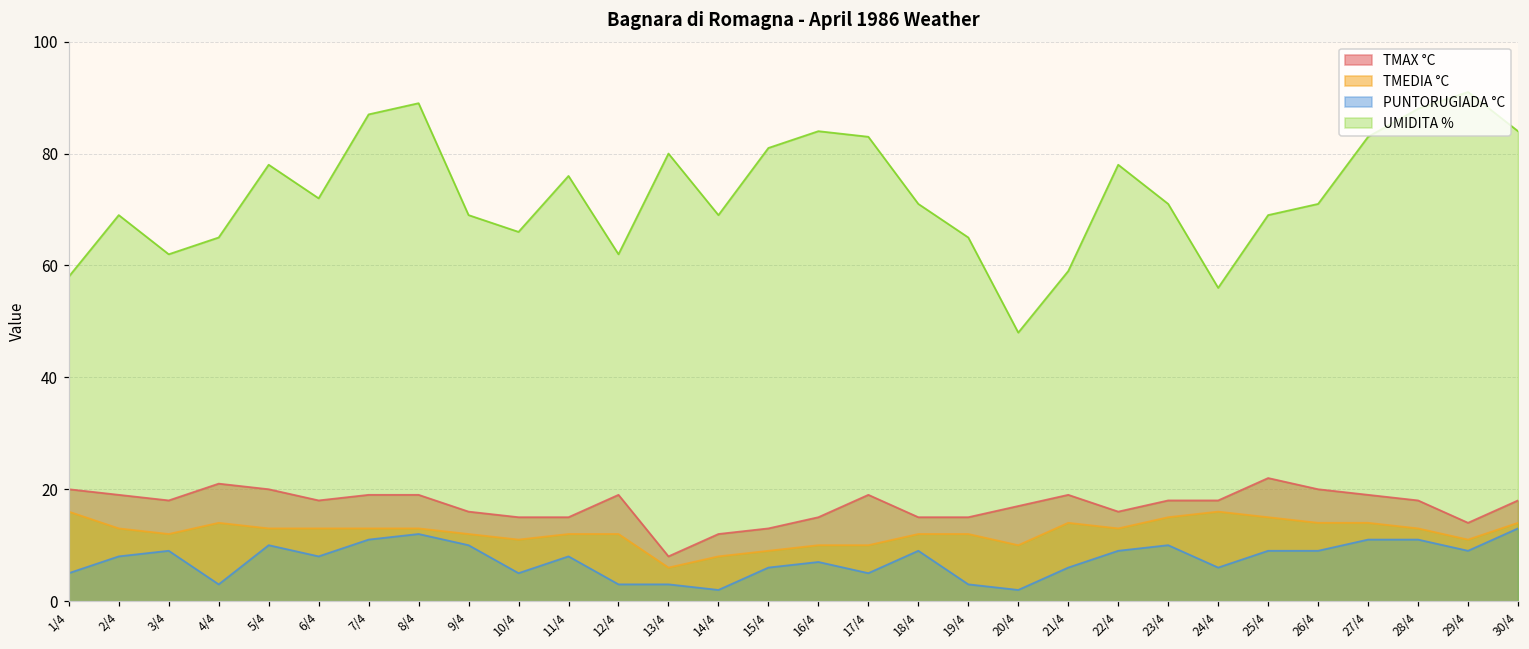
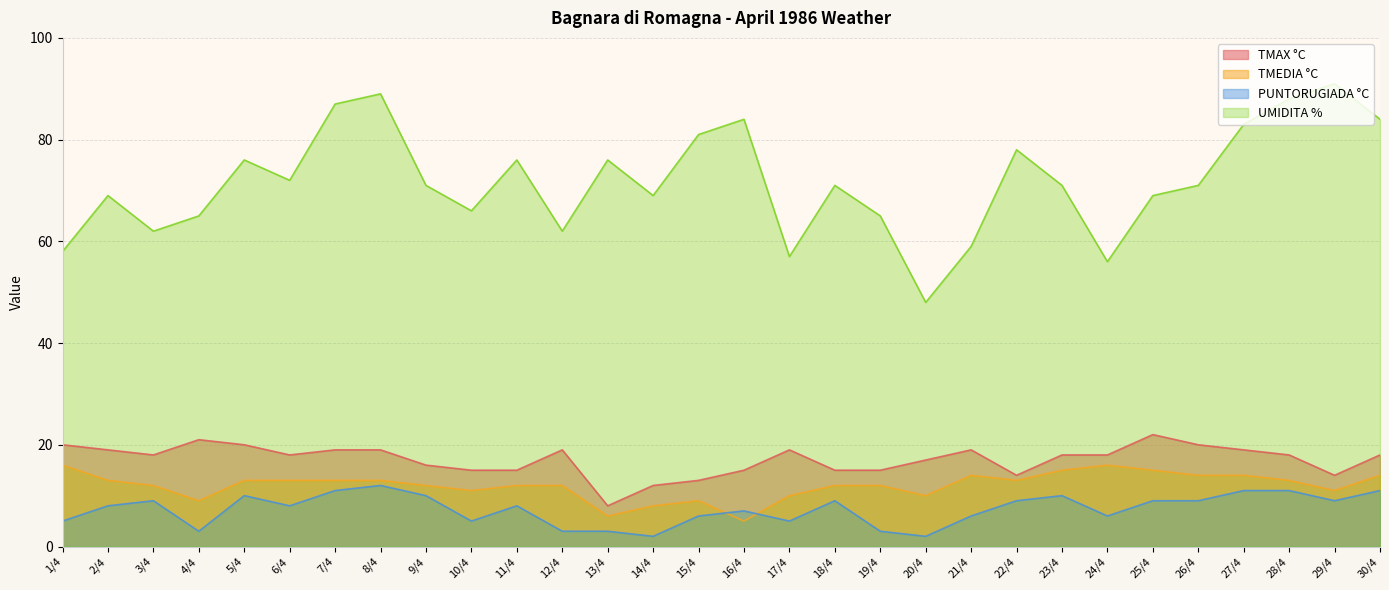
  {
    "TMAX °C": {
      "1/4": 20,
      "2/4": 19,
      "3/4": 18,
      "4/4": 21,
      "5/4": 20,
      "6/4": 18,
      "7/4": 19,
      "8/4": 19,
      "9/4": 16,
      "10/4": 15,
      "11/4": 15,
      "12/4": 19,
      "13/4": 8,
      "14/4": 12,
      "15/4": 13,
      "16/4": 15,
      "17/4": 19,
      "18/4": 15,
      "19/4": 15,
      "20/4": 17,
      "21/4": 19,
-     "22/4": 16,
+     "22/4": 14,
      "23/4": 18,
      "24/4": 18,
      "25/4": 22,
      "26/4": 20,
      "27/4": 19,
      "28/4": 18,
      "29/4": 14,
      "30/4": 18
    },
    "TMEDIA °C": {
      "1/4": 16,
      "2/4": 13,
      "3/4": 12,
-     "4/4": 14,
+     "4/4": 9,
      "5/4": 13,
      "6/4": 13,
      "7/4": 13,
      "8/4": 13,
      "9/4": 12,
      "10/4": 11,
      "11/4": 12,
      "12/4": 12,
      "13/4": 6,
      "14/4": 8,
      "15/4": 9,
-     "16/4": 10,
+     "16/4": 5,
      "17/4": 10,
      "18/4": 12,
      "19/4": 12,
      "20/4": 10,
      "21/4": 14,
      "22/4": 13,
      "23/4": 15,
      "24/4": 16,
      "25/4": 15,
      "26/4": 14,
      "27/4": 14,
      "28/4": 13,
      "29/4": 11,
      "30/4": 14
    },
    "PUNTORUGIADA °C": {
      "1/4": 5,
      "2/4": 8,
      "3/4": 9,
      "4/4": 3,
      "5/4": 10,
      "6/4": 8,
      "7/4": 11,
      "8/4": 12,
      "9/4": 10,
      "10/4": 5,
      "11/4": 8,
      "12/4": 3,
      "13/4": 3,
      "14/4": 2,
      "15/4": 6,
      "16/4": 7,
      "17/4": 5,
      "18/4": 9,
      "19/4": 3,
      "20/4": 2,
      "21/4": 6,
      "22/4": 9,
      "23/4": 10,
      "24/4": 6,
      "25/4": 9,
      "26/4": 9,
      "27/4": 11,
      "28/4": 11,
      "29/4": 9,
-     "30/4": 13
+     "30/4": 11
    },
    "UMIDITA %": {
      "1/4": 58,
      "2/4": 69,
      "3/4": 62,
      "4/4": 65,
-     "5/4": 78,
+     "5/4": 76,
      "6/4": 72,
      "7/4": 87,
      "8/4": 89,
-     "9/4": 69,
+     "9/4": 71,
      "10/4": 66,
      "11/4": 76,
      "12/4": 62,
-     "13/4": 80,
+     "13/4": 76,
      "14/4": 69,
      "15/4": 81,
      "16/4": 84,
-     "17/4": 83,
+     "17/4": 57,
      "18/4": 71,
      "19/4": 65,
      "20/4": 48,
      "21/4": 59,
      "22/4": 78,
      "23/4": 71,
      "24/4": 56,
      "25/4": 69,
      "26/4": 71,
      "30/4": 84
    }
  }
